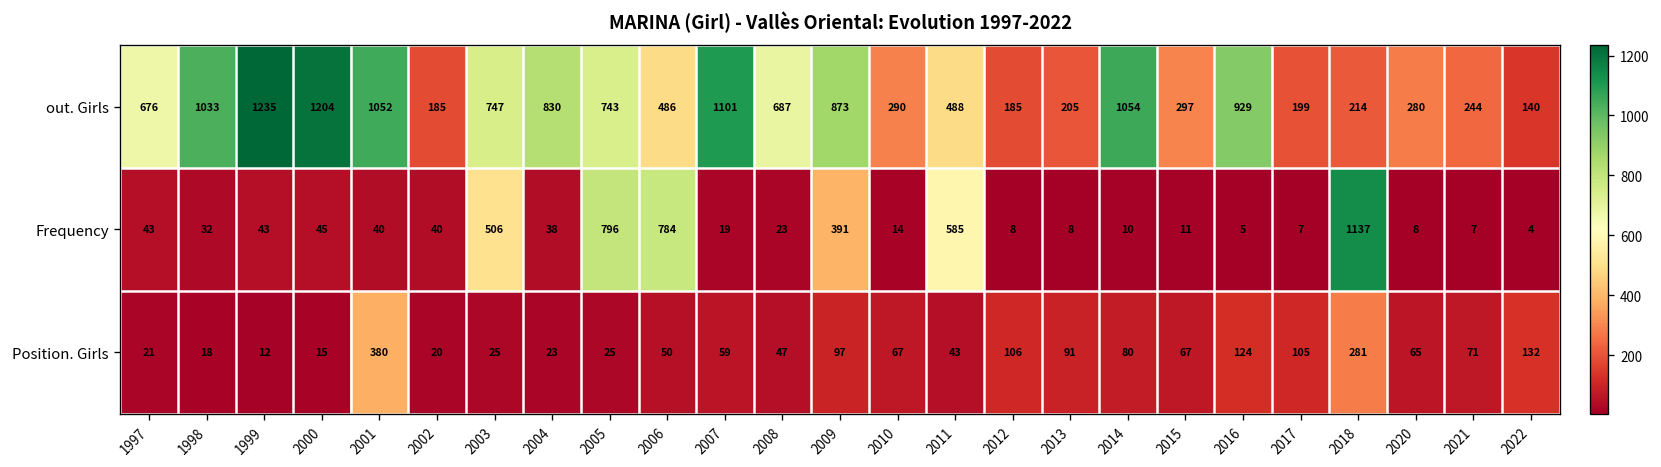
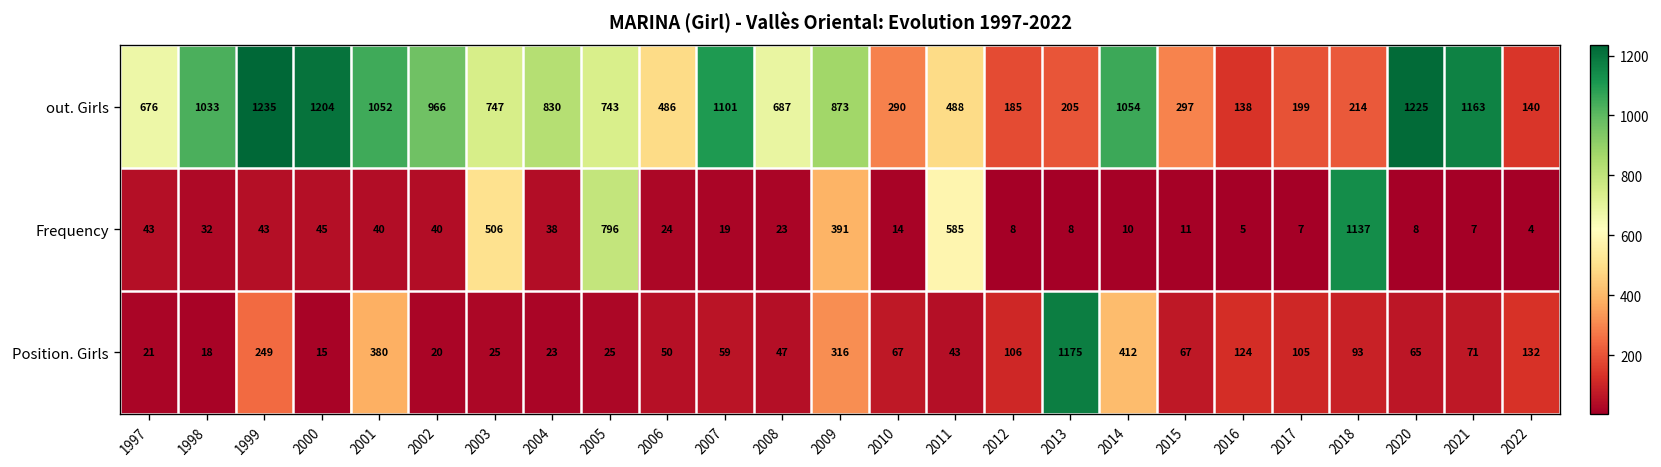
  {
    "out. Girls": {
      "1997": 676,
      "1998": 1033,
      "1999": 1235,
      "2000": 1204,
      "2001": 1052,
-     "2002": 185,
+     "2002": 966,
      "2003": 747,
      "2004": 830,
      "2005": 743,
      "2006": 486,
      "2007": 1101,
      "2008": 687,
      "2009": 873,
      "2010": 290,
      "2011": 488,
      "2012": 185,
      "2013": 205,
      "2014": 1054,
      "2015": 297,
-     "2016": 929,
+     "2016": 138,
      "2017": 199,
      "2018": 214,
-     "2020": 280,
-     "2021": 244,
+     "2020": 1225,
+     "2021": 1163,
      "2022": 140
    },
    "Frequency": {
      "1997": 43,
      "1998": 32,
      "1999": 43,
      "2000": 45,
      "2001": 40,
      "2002": 40,
      "2003": 506,
      "2004": 38,
      "2005": 796,
-     "2006": 784,
+     "2006": 24,
      "2007": 19,
      "2008": 23,
      "2009": 391,
      "2010": 14,
      "2011": 585,
      "2012": 8,
      "2013": 8,
      "2014": 10,
      "2015": 11,
      "2016": 5,
      "2017": 7,
      "2018": 1137,
      "2020": 8,
      "2021": 7,
      "2022": 4
    },
    "Position. Girls": {
      "1997": 21,
      "1998": 18,
-     "1999": 12,
+     "1999": 249,
      "2000": 15,
      "2001": 380,
      "2002": 20,
      "2003": 25,
      "2004": 23,
      "2005": 25,
      "2006": 50,
      "2007": 59,
      "2008": 47,
-     "2009": 97,
+     "2009": 316,
      "2010": 67,
      "2011": 43,
      "2012": 106,
-     "2013": 91,
-     "2014": 80,
+     "2013": 1175,
+     "2014": 412,
      "2015": 67,
      "2016": 124,
      "2017": 105,
-     "2018": 281,
+     "2018": 93,
      "2020": 65,
      "2021": 71,
      "2022": 132
    }
  }
